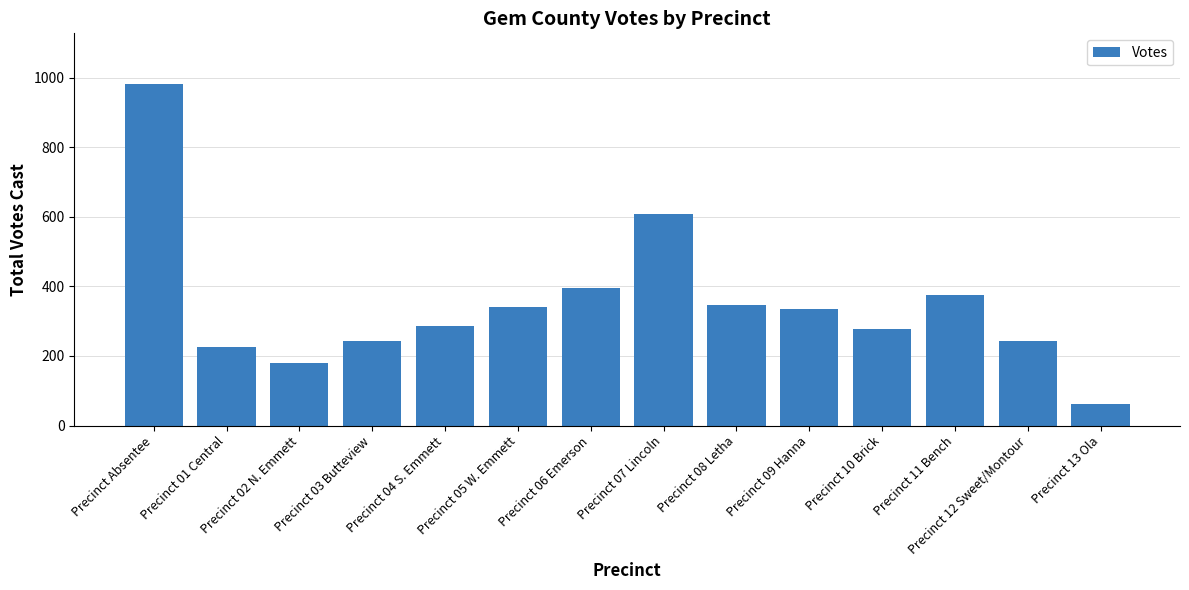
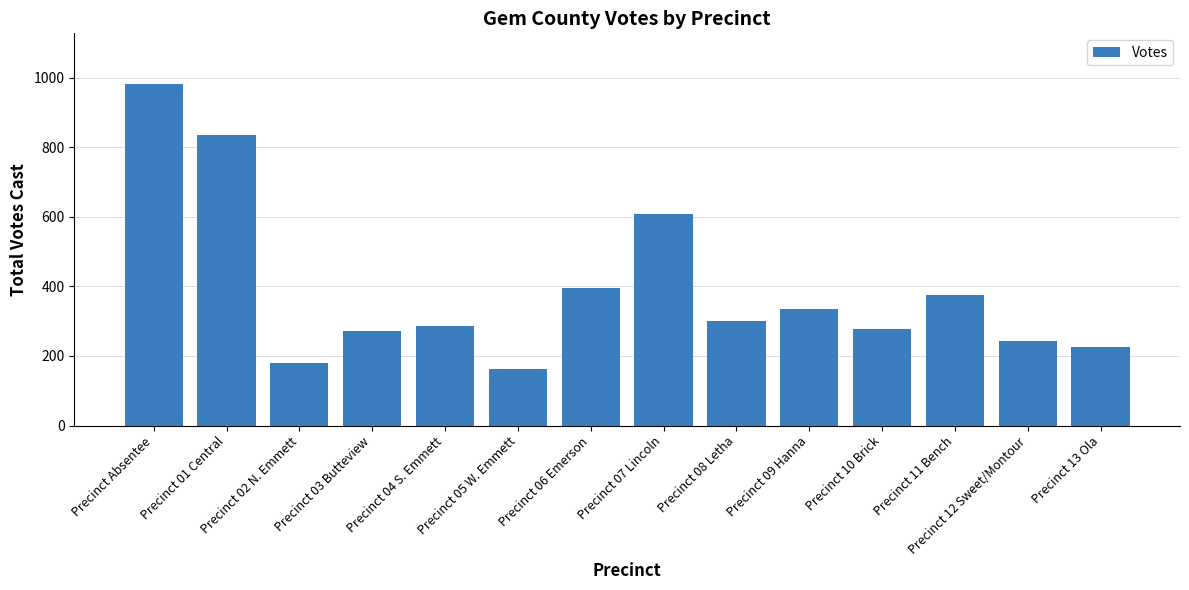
  {
    "Precinct Absentee": 980,
-   "Precinct 01 Central": 230,
+   "Precinct 01 Central": 840,
    "Precinct 02 N. Emmett": 180,
-   "Precinct 03 Butteview": 240,
+   "Precinct 03 Butteview": 270,
    "Precinct 04 S. Emmett": 290,
-   "Precinct 05 W. Emmett": 340,
+   "Precinct 05 W. Emmett": 160,
    "Precinct 06 Emerson": 400,
    "Precinct 07 Lincoln": 610,
-   "Precinct 08 Letha": 350,
+   "Precinct 08 Letha": 300,
    "Precinct 09 Hanna": 330,
    "Precinct 10 Brick": 280,
    "Precinct 11 Bench": 380,
    "Precinct 12 Sweet/Montour": 240,
-   "Precinct 13 Ola": 60
+   "Precinct 13 Ola": 230
  }
